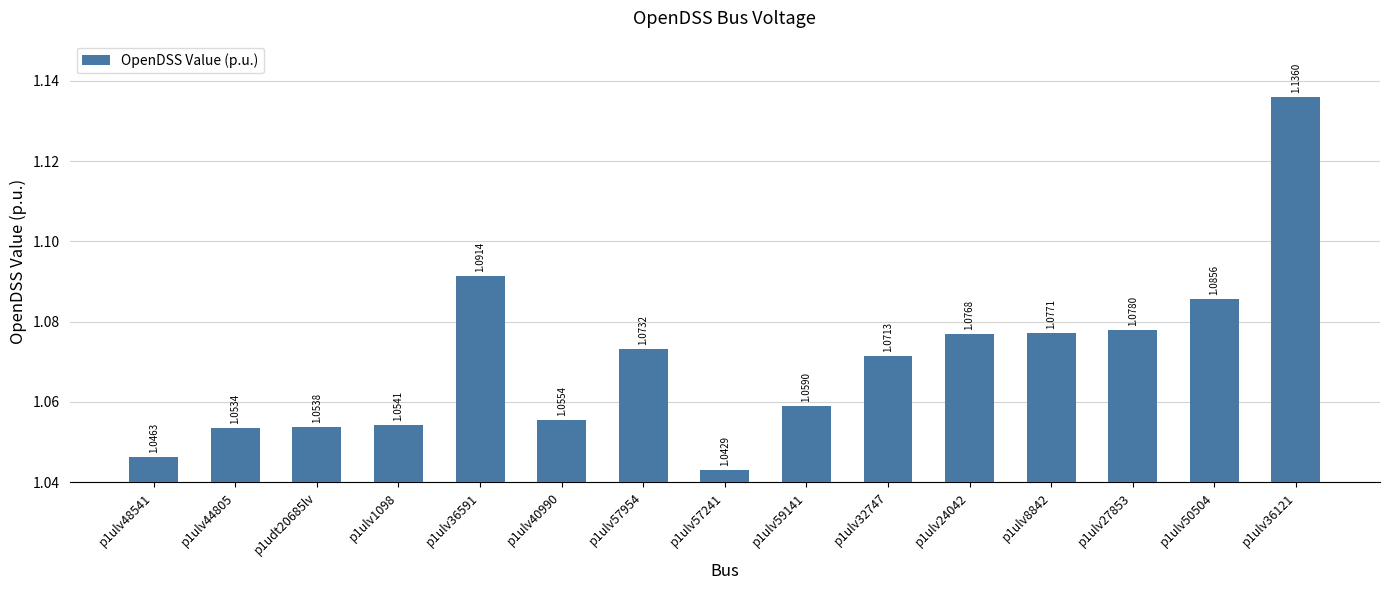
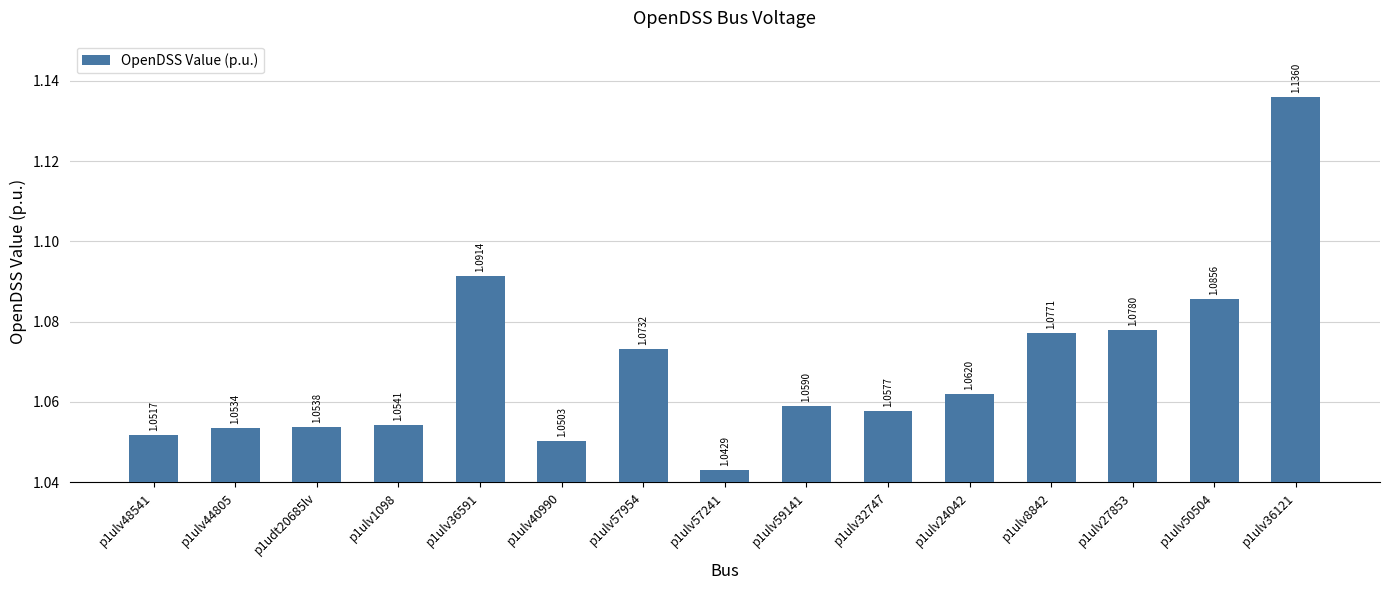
  {
-   "p1ulv48541": 1.0463,
+   "p1ulv48541": 1.0517,
    "p1ulv44805": 1.0534,
    "p1udt20685lv": 1.0538,
    "p1ulv1098": 1.0541,
    "p1ulv36591": 1.0914,
-   "p1ulv40990": 1.0554,
+   "p1ulv40990": 1.0503,
    "p1ulv57954": 1.0732,
    "p1ulv57241": 1.0429,
    "p1ulv59141": 1.0590,
-   "p1ulv32747": 1.0713,
-   "p1ulv24042": 1.0768,
+   "p1ulv32747": 1.0577,
+   "p1ulv24042": 1.0620,
    "p1ulv8842": 1.0771,
    "p1ulv27853": 1.0780,
    "p1ulv50504": 1.0856,
    "p1ulv36121": 1.1360
  }
